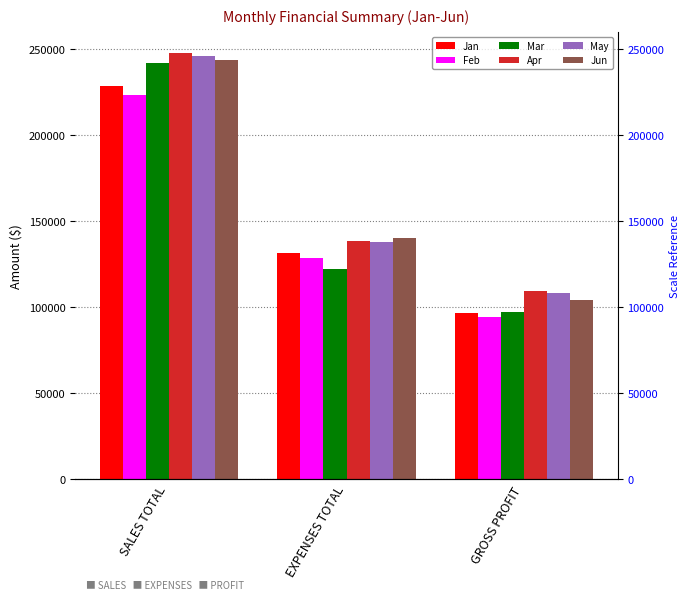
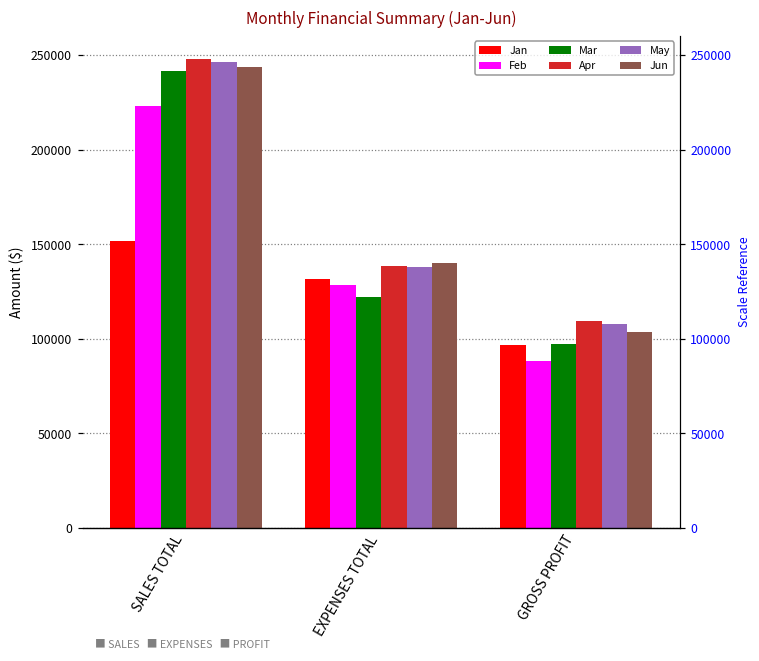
  {
    "Jan": {
-     "SALES TOTAL": 229000,
+     "SALES TOTAL": 152000,
      "EXPENSES TOTAL": 132000,
      "GROSS PROFIT": 97000
    },
    "Feb": {
      "SALES TOTAL": 223000,
      "EXPENSES TOTAL": 129000,
-     "GROSS PROFIT": 95000
+     "GROSS PROFIT": 88000
    },
    "Mar": {
      "SALES TOTAL": 242000,
      "EXPENSES TOTAL": 122000,
      "GROSS PROFIT": 97000
    },
    "Apr": {
      "SALES TOTAL": 248000,
      "EXPENSES TOTAL": 138000,
      "GROSS PROFIT": 109000
    },
    "May": {
      "SALES TOTAL": 246000,
      "EXPENSES TOTAL": 138000,
      "GROSS PROFIT": 108000
    },
    "Jun": {
      "SALES TOTAL": 244000,
      "EXPENSES TOTAL": 140000,
      "GROSS PROFIT": 104000
    }
  }
